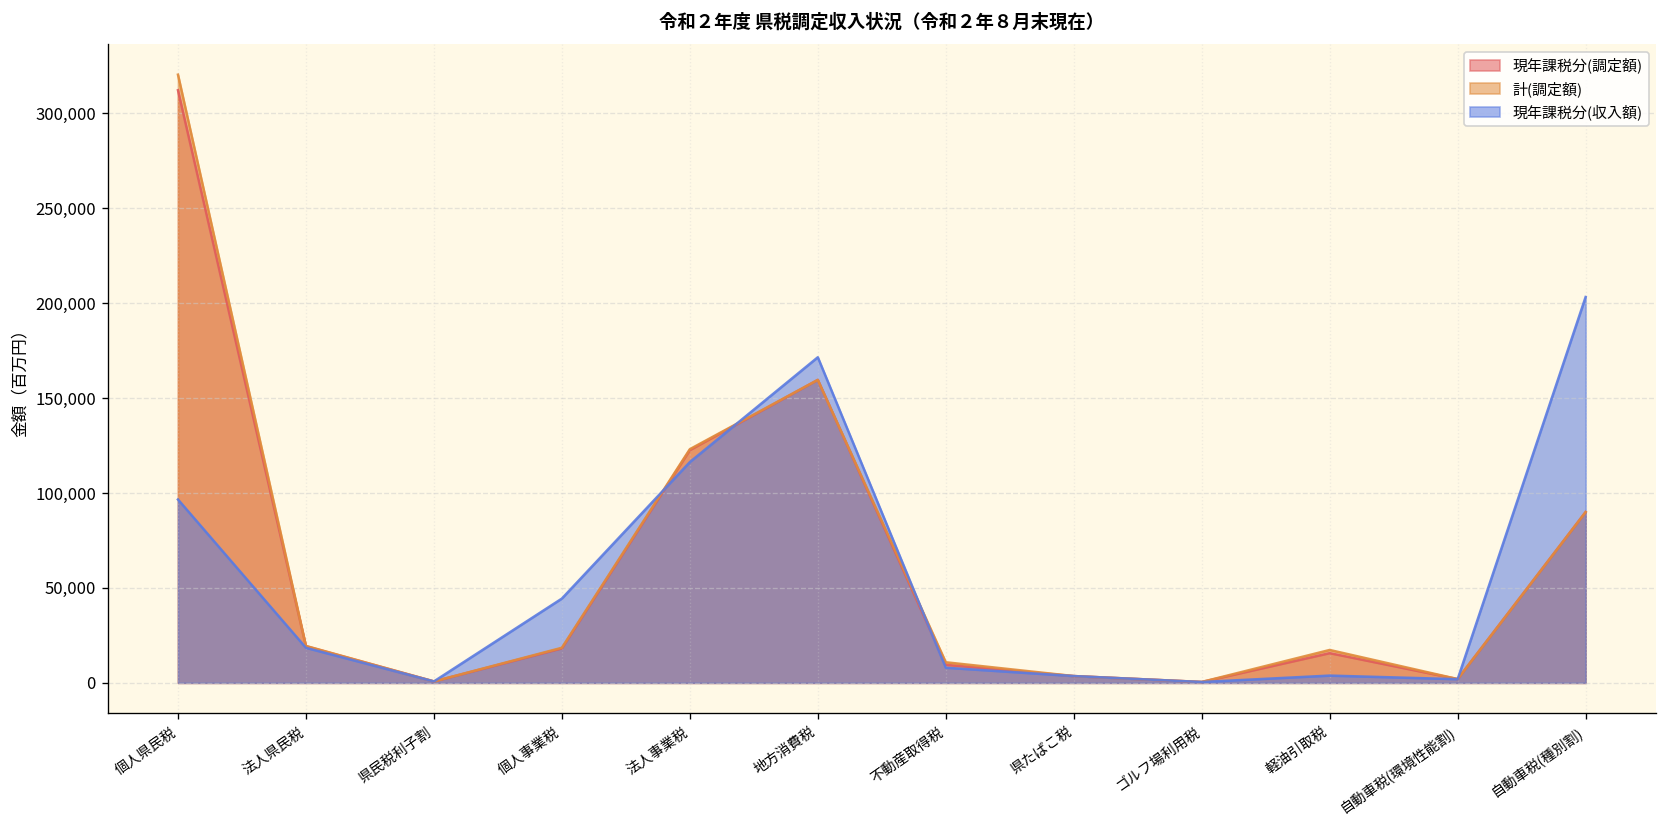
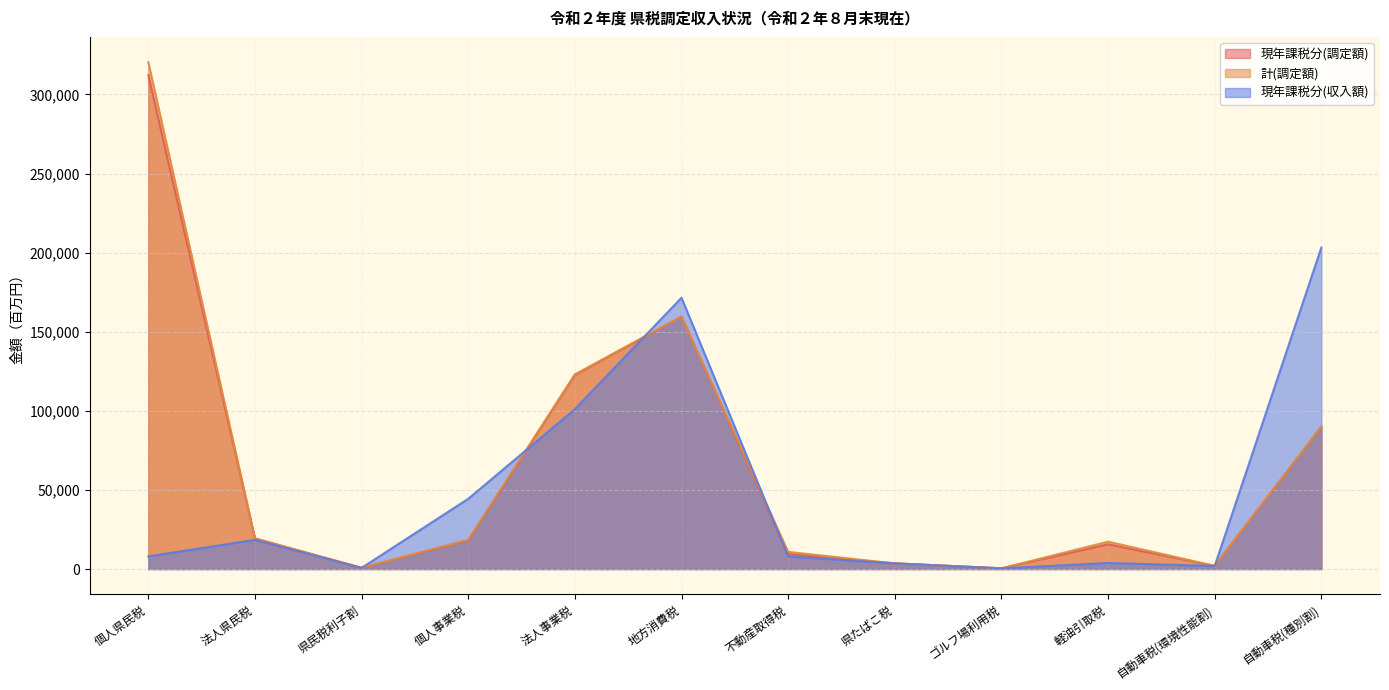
  {
    "現年課税分(収入額)": {
-     "個人県民税": "97,000",
+     "個人県民税": "8,000",
      "個人事業税": "44,000",
-     "法人事業税": "116,000",
+     "法人事業税": "101,000",
      "地方消費税": "172,000",
      "軽油引取税": "4,000",
      "自動車税(種別割)": "203,000"
    }
  }
